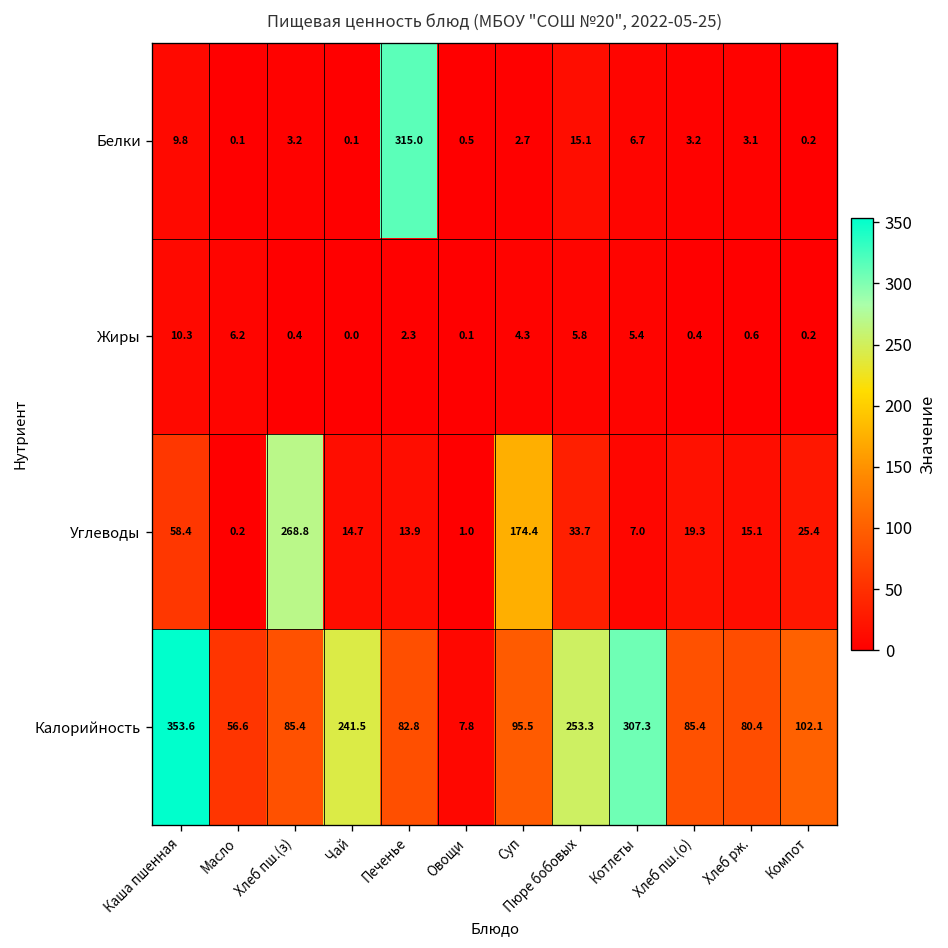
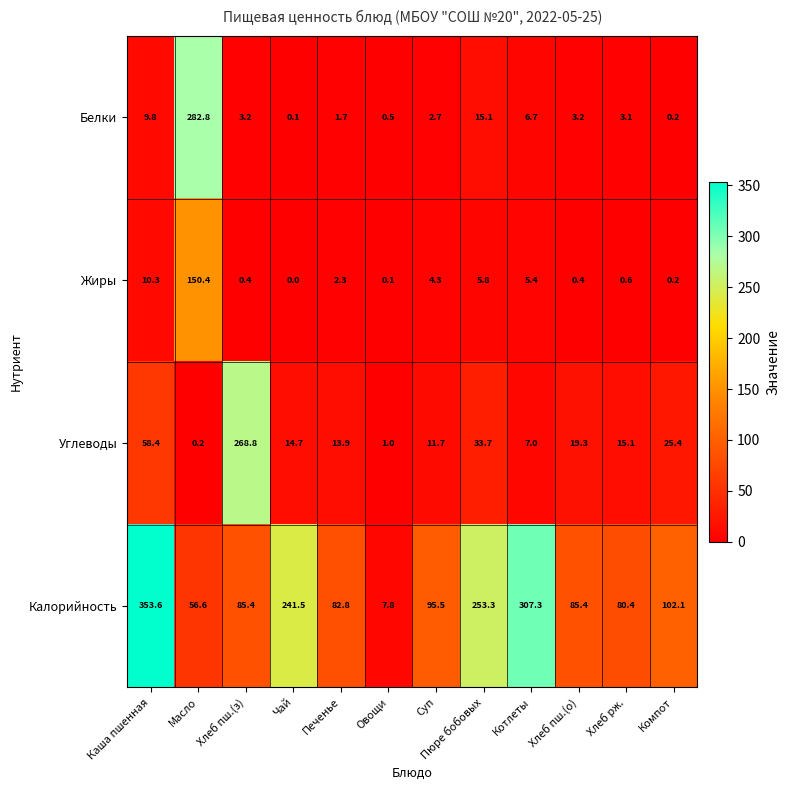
  {
    "Белки": {
      "Каша пшенная": 9.8,
-     "Масло": 0.1,
+     "Масло": 282.8,
      "Хлеб пш.(з)": 3.2,
      "Чай": 0.1,
-     "Печенье": 315.0,
+     "Печенье": 1.7,
      "Овощи": 0.5,
      "Суп": 2.7,
      "Пюре бобовых": 15.1,
      "Котлеты": 6.7,
      "Хлеб пш.(о)": 3.2,
      "Хлеб рж.": 3.1,
      "Компот": 0.2
    },
    "Жиры": {
      "Каша пшенная": 10.3,
-     "Масло": 6.2,
+     "Масло": 150.4,
      "Хлеб пш.(з)": 0.4,
      "Чай": 0.0,
      "Печенье": 2.3,
      "Овощи": 0.1,
      "Суп": 4.3,
      "Пюре бобовых": 5.8,
      "Котлеты": 5.4,
      "Хлеб пш.(о)": 0.4,
      "Хлеб рж.": 0.6,
      "Компот": 0.2
    },
    "Углеводы": {
      "Каша пшенная": 58.4,
      "Масло": 0.2,
      "Хлеб пш.(з)": 268.8,
      "Чай": 14.7,
      "Печенье": 13.9,
      "Овощи": 1.0,
-     "Суп": 174.4,
+     "Суп": 11.7,
      "Пюре бобовых": 33.7,
      "Котлеты": 7.0,
      "Хлеб пш.(о)": 19.3,
      "Хлеб рж.": 15.1,
      "Компот": 25.4
    },
    "Калорийность": {
      "Каша пшенная": 353.6,
      "Масло": 56.6,
      "Хлеб пш.(з)": 85.4,
      "Чай": 241.5,
      "Печенье": 82.8,
      "Овощи": 7.8,
      "Суп": 95.5,
      "Пюре бобовых": 253.3,
      "Котлеты": 307.3,
      "Хлеб пш.(о)": 85.4,
      "Хлеб рж.": 80.4,
      "Компот": 102.1
    }
  }
